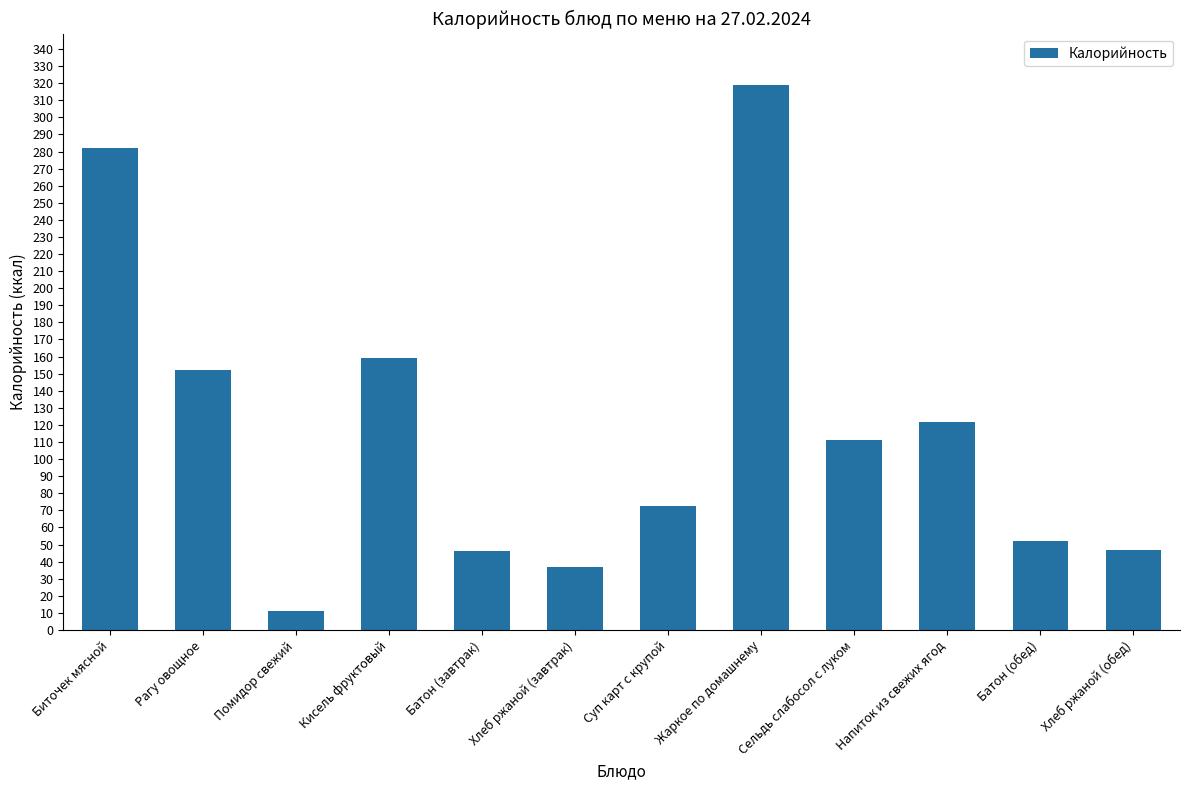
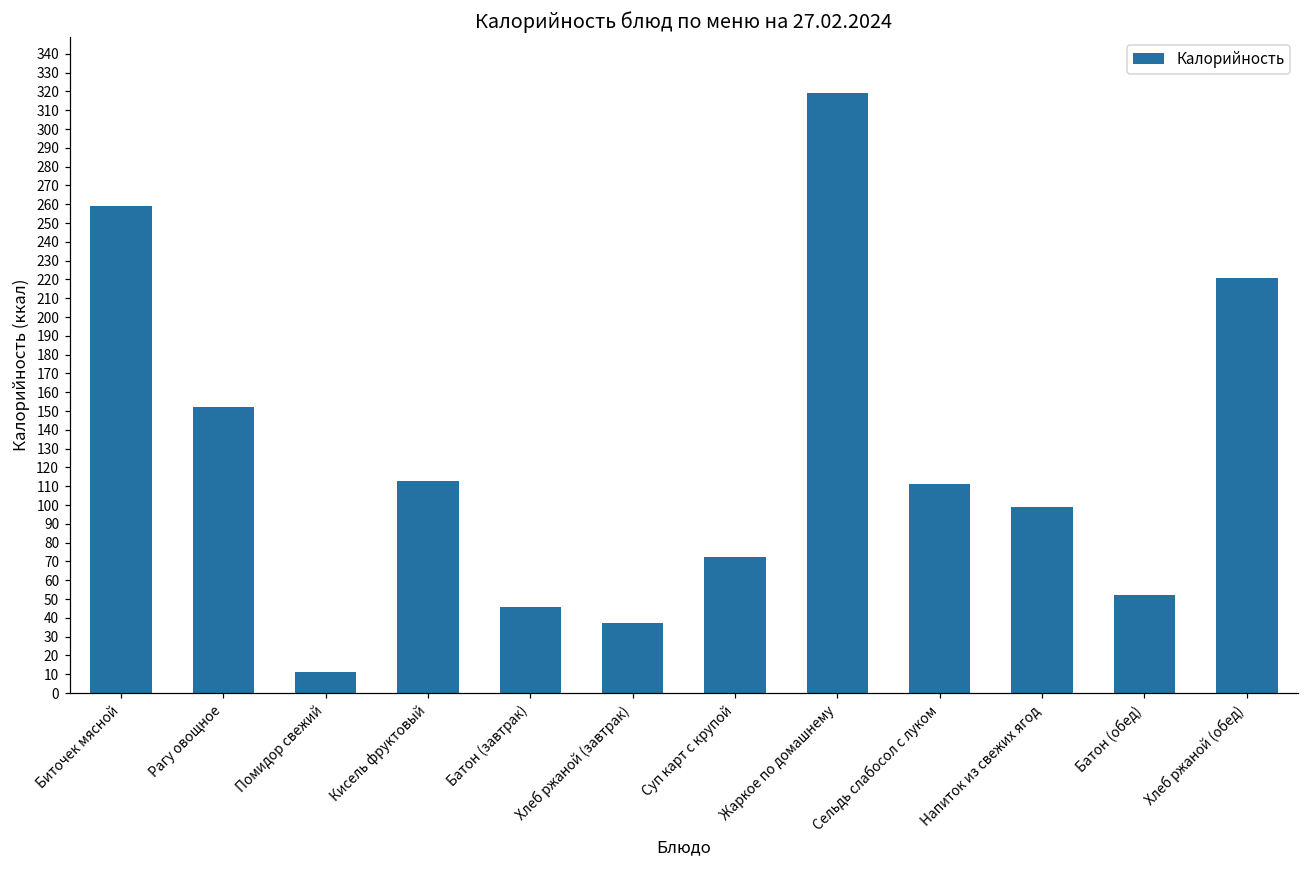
  {
-   "Биточек мясной": 282,
+   "Биточек мясной": 259,
    "Рагу овощное": 152,
    "Помидор свежий": 11,
-   "Кисель фруктовый": 159,
+   "Кисель фруктовый": 113,
    "Батон (завтрак)": 46,
    "Хлеб ржаной (завтрак)": 37,
    "Суп карт с крупой": 73,
    "Жаркое по домашнему": 319,
    "Сельдь слабосол с луком": 111,
-   "Напиток из свежих ягод": 122,
+   "Напиток из свежих ягод": 99,
    "Батон (обед)": 52,
-   "Хлеб ржаной (обед)": 47
+   "Хлеб ржаной (обед)": 221
  }
